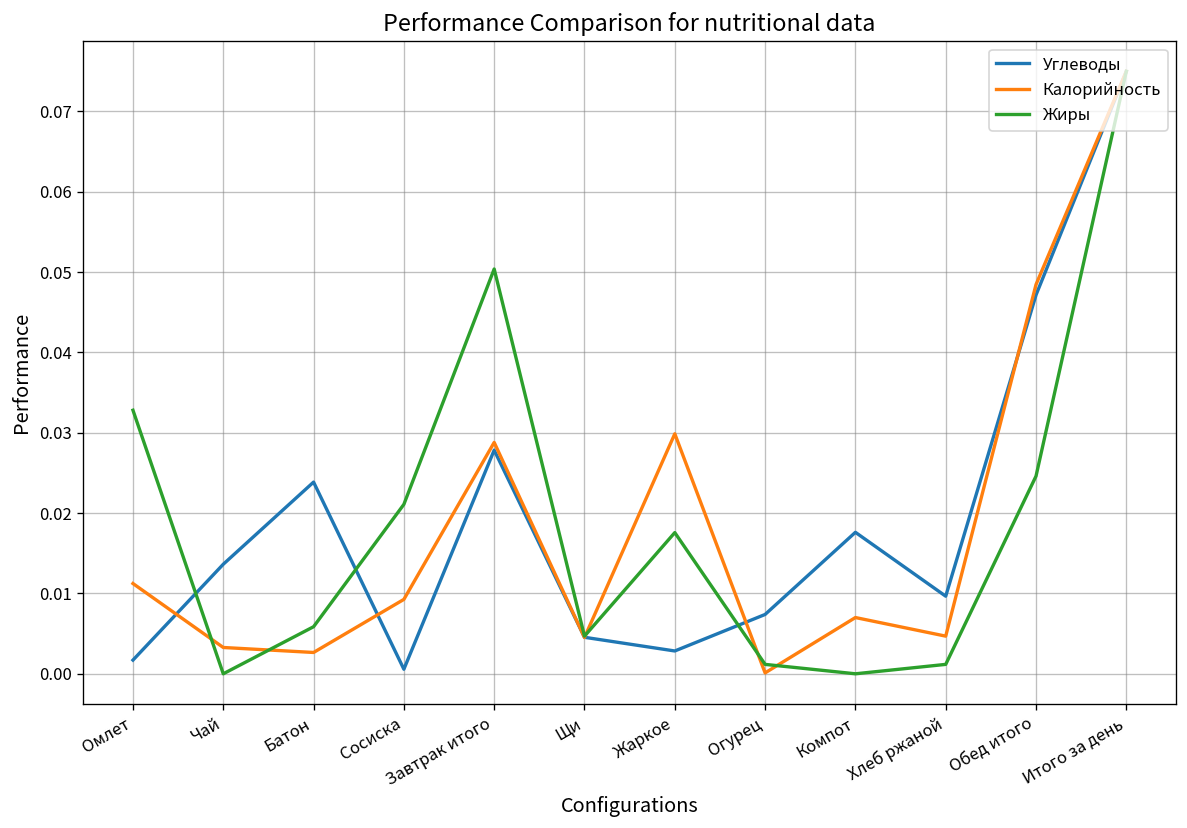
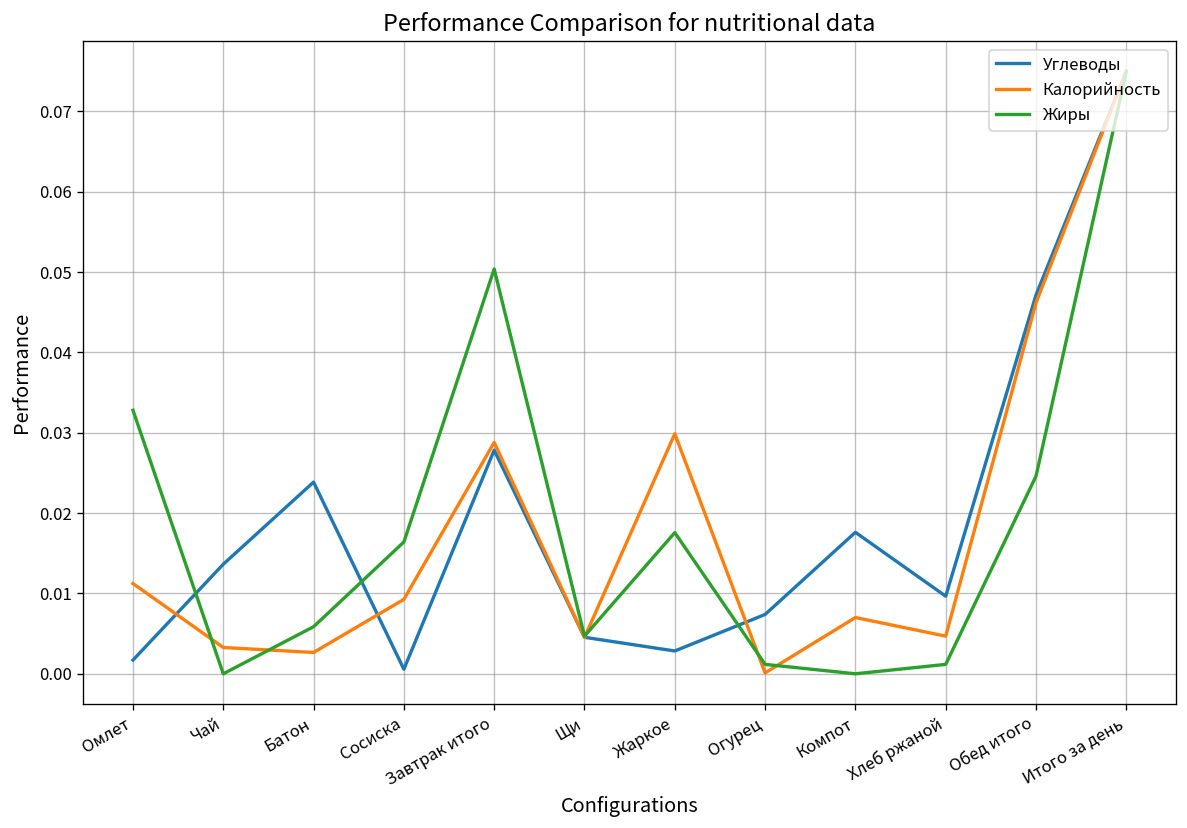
  {
    "Углеводы": {
      "Омлет": 0.002,
      "Чай": 0.014,
      "Батон": 0.024,
      "Сосиска": 0.001,
      "Завтрак итого": 0.028,
      "Жаркое": 0.003,
      "Огурец": 0.007,
      "Компот": 0.018,
      "Хлеб ржаной": 0.010,
      "Обед итого": 0.047
    },
    "Калорийность": {
      "Омлет": 0.011,
      "Чай": 0.003,
      "Батон": 0.003,
      "Сосиска": 0.009,
      "Завтрак итого": 0.029,
      "Жаркое": 0.030,
      "Огурец": 0.000,
      "Компот": 0.007,
      "Хлеб ржаной": 0.005,
-     "Обед итого": 0.048
+     "Обед итого": 0.046
    },
    "Жиры": {
      "Омлет": 0.033,
      "Чай": 0.000,
      "Батон": 0.006,
-     "Сосиска": 0.021,
+     "Сосиска": 0.016,
      "Завтрак итого": 0.050,
      "Жаркое": 0.018,
      "Огурец": 0.001,
      "Компот": 0.000,
      "Хлеб ржаной": 0.001,
      "Обед итого": 0.025
    }
  }
